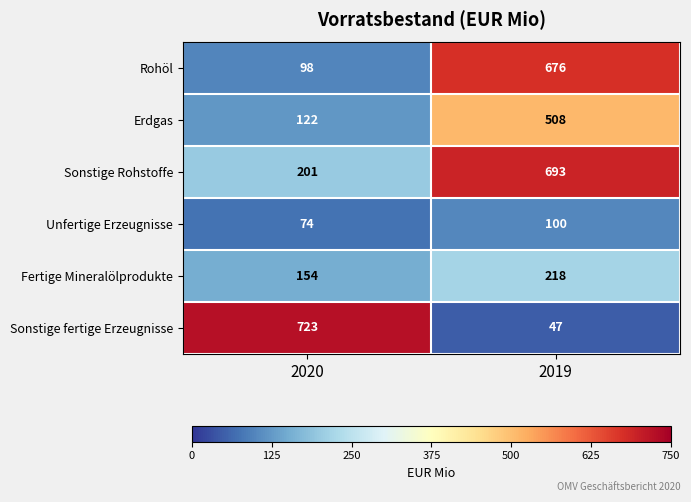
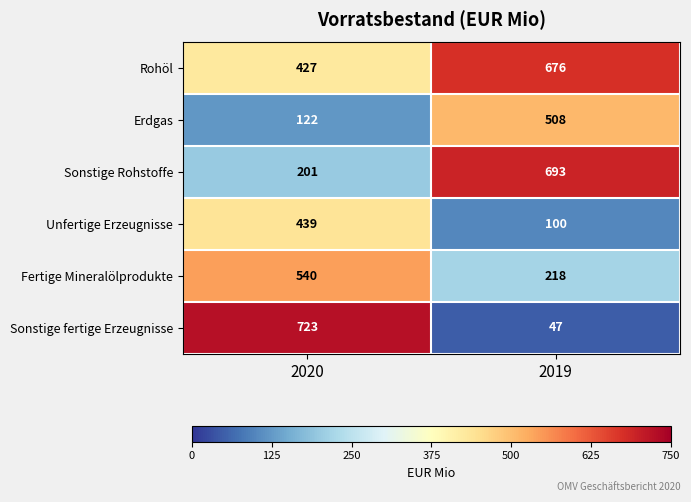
  {
    "Rohöl": {
-     "2020": 98,
+     "2020": 427,
      "2019": 676
    },
    "Erdgas": {
      "2020": 122,
      "2019": 508
    },
    "Sonstige Rohstoffe": {
      "2020": 201,
      "2019": 693
    },
    "Unfertige Erzeugnisse": {
-     "2020": 74,
+     "2020": 439,
      "2019": 100
    },
    "Fertige Mineralölprodukte": {
-     "2020": 154,
+     "2020": 540,
      "2019": 218
    },
    "Sonstige fertige Erzeugnisse": {
      "2020": 723,
      "2019": 47
    }
  }
